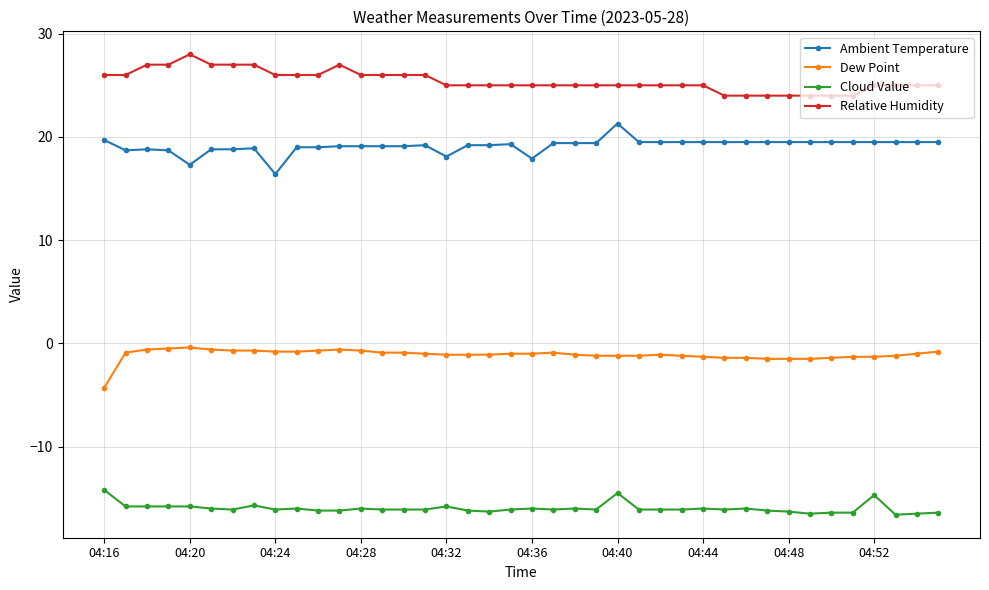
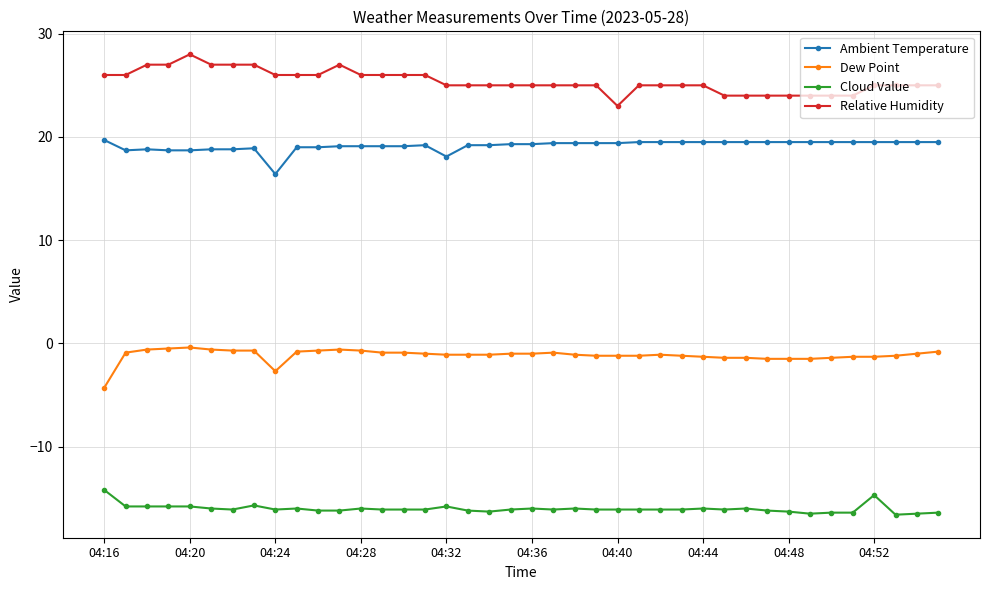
  {
    "Ambient Temperature": {
      "04:16": 19.7,
-     "04:20": 17.3,
+     "04:20": 18.7,
      "04:24": 16.4,
      "04:28": 19.1,
      "04:32": 18.1,
-     "04:36": 17.9,
-     "04:40": 21.3,
+     "04:36": 19.3,
+     "04:40": 19.4,
      "04:44": 19.5,
      "04:48": 19.5,
      "04:52": 19.5
    },
    "Dew Point": {
      "04:16": -4.3,
      "04:20": -0.4,
-     "04:24": -0.8,
+     "04:24": -2.7,
      "04:28": -0.7,
      "04:32": -1.1,
      "04:36": -1.0,
      "04:40": -1.2,
      "04:44": -1.3,
      "04:48": -1.5,
      "04:52": -1.3
    },
    "Cloud Value": {
      "04:16": -14.2,
      "04:20": -15.8,
      "04:24": -16.1,
      "04:28": -16.0,
      "04:32": -15.8,
      "04:36": -16.0,
-     "04:40": -14.5,
+     "04:40": -16.1,
      "04:44": -16.0,
      "04:48": -16.3,
      "04:52": -14.7
    },
    "Relative Humidity": {
      "04:16": 26,
      "04:20": 28,
      "04:24": 26,
      "04:28": 26,
      "04:32": 25,
      "04:36": 25,
-     "04:40": 25,
+     "04:40": 23,
      "04:44": 25,
      "04:48": 24
    }
  }
